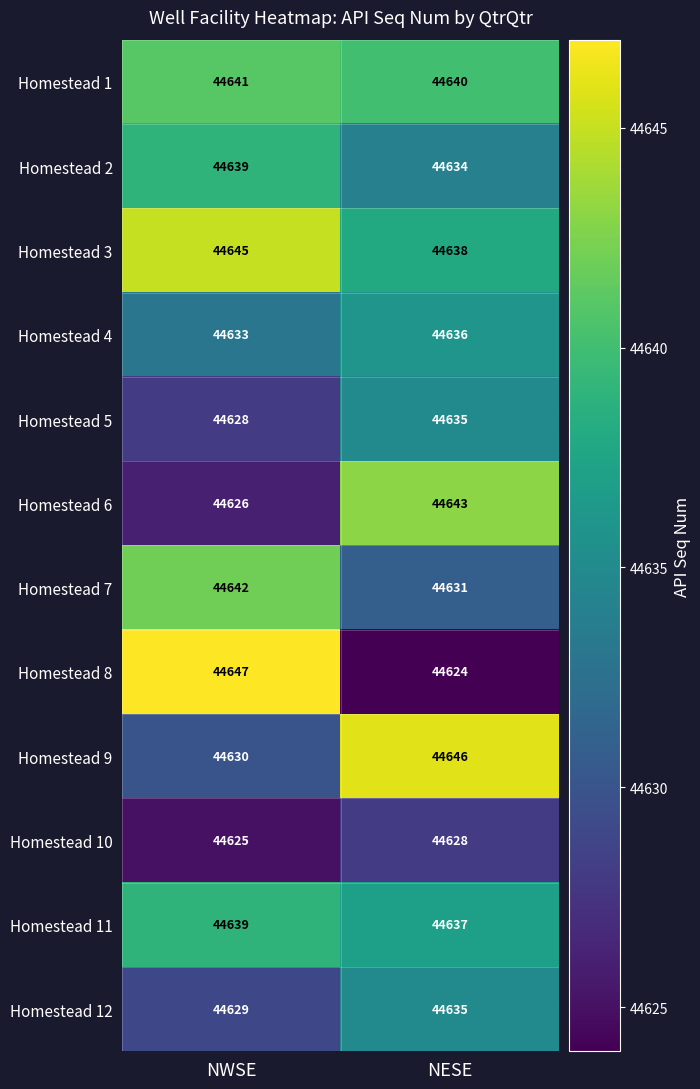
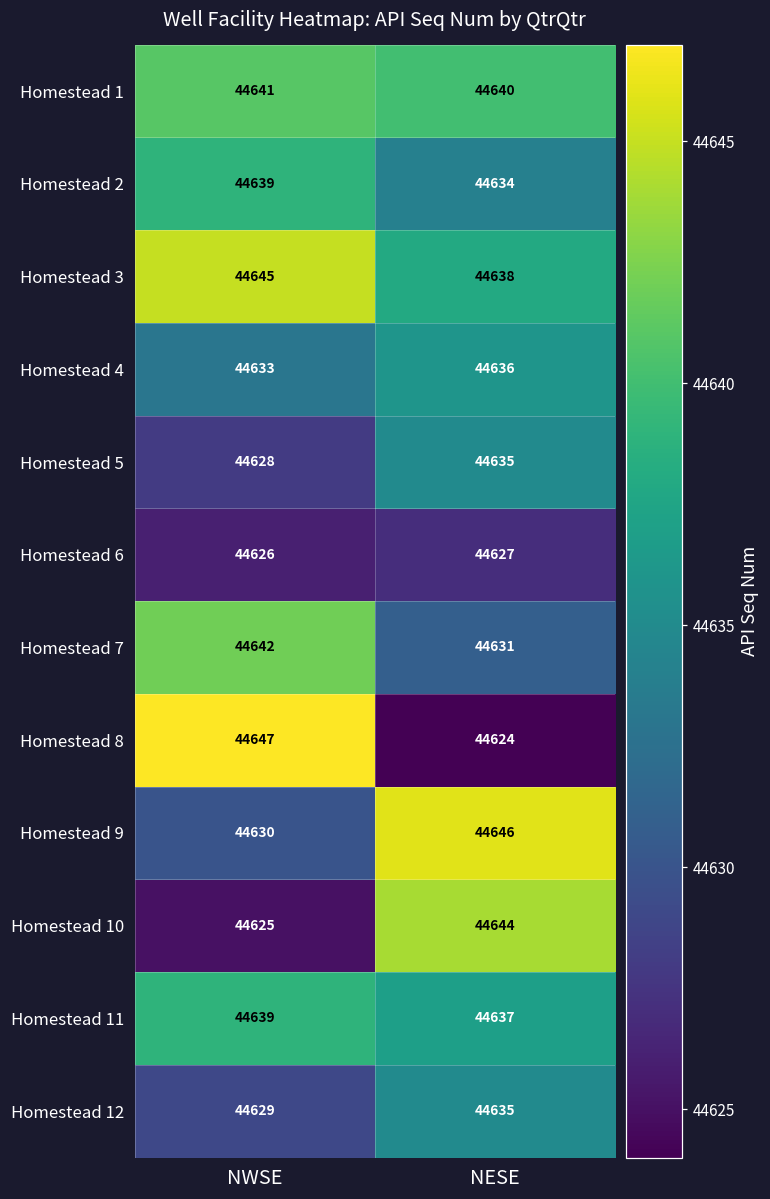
  {
    "Homestead 1": {
      "NWSE": 44641,
      "NESE": 44640
    },
    "Homestead 2": {
      "NWSE": 44639,
      "NESE": 44634
    },
    "Homestead 3": {
      "NWSE": 44645,
      "NESE": 44638
    },
    "Homestead 4": {
      "NWSE": 44633,
      "NESE": 44636
    },
    "Homestead 5": {
      "NWSE": 44628,
      "NESE": 44635
    },
    "Homestead 6": {
      "NWSE": 44626,
-     "NESE": 44643
+     "NESE": 44627
    },
    "Homestead 7": {
      "NWSE": 44642,
      "NESE": 44631
    },
    "Homestead 8": {
      "NWSE": 44647,
      "NESE": 44624
    },
    "Homestead 9": {
      "NWSE": 44630,
      "NESE": 44646
    },
    "Homestead 10": {
      "NWSE": 44625,
-     "NESE": 44628
+     "NESE": 44644
    },
    "Homestead 11": {
      "NWSE": 44639,
      "NESE": 44637
    },
    "Homestead 12": {
      "NWSE": 44629,
      "NESE": 44635
    }
  }
